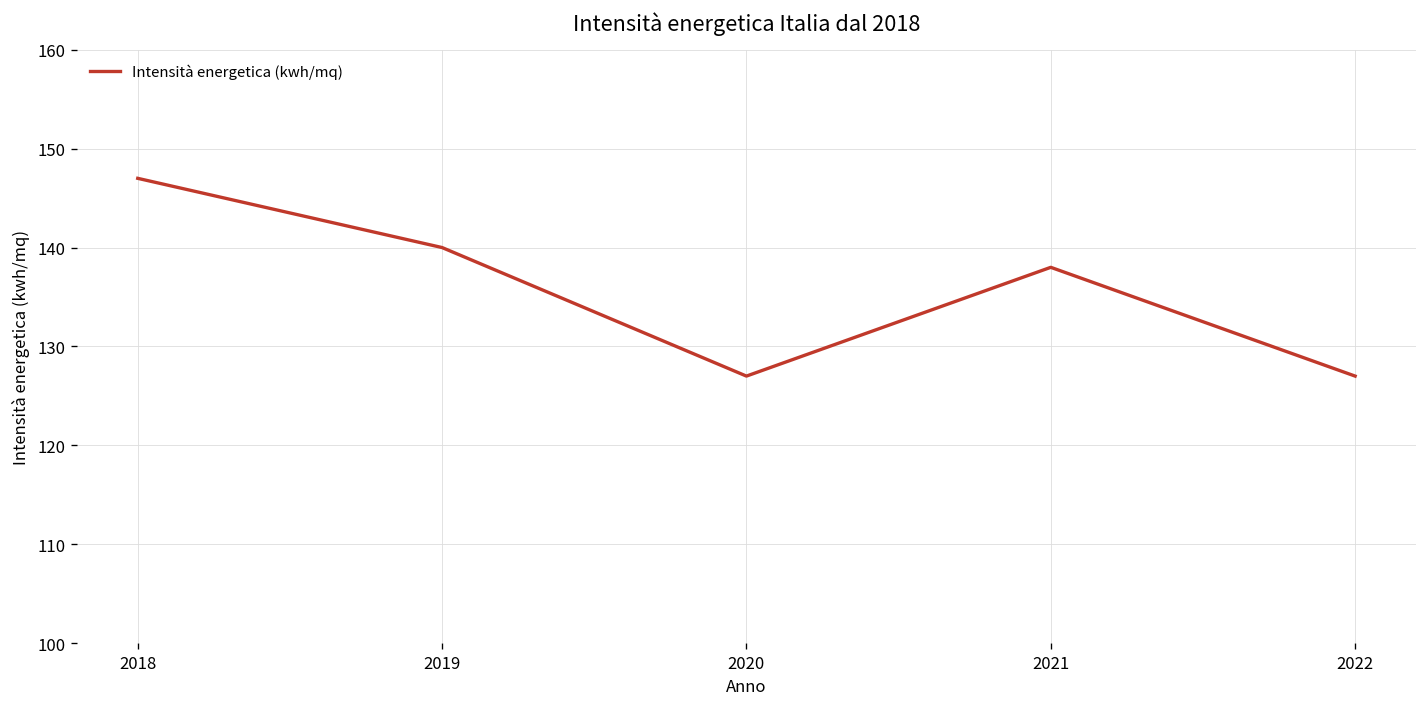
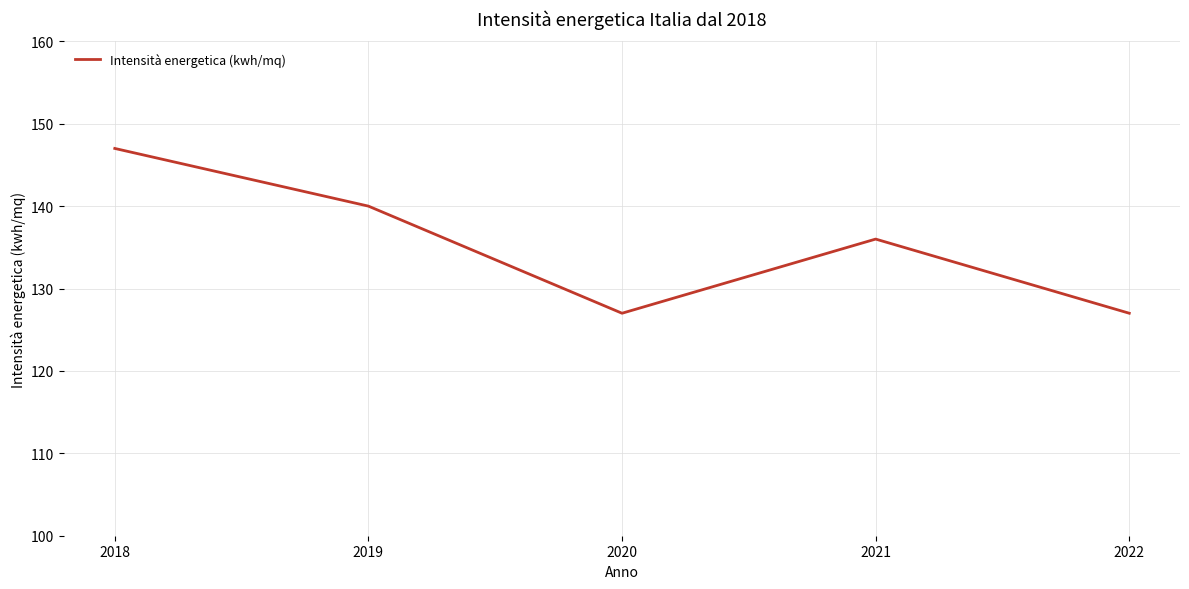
  {
    "2018": 147,
    "2019": 140,
    "2020": 127,
-   "2021": 138,
+   "2021": 136,
    "2022": 127
  }
